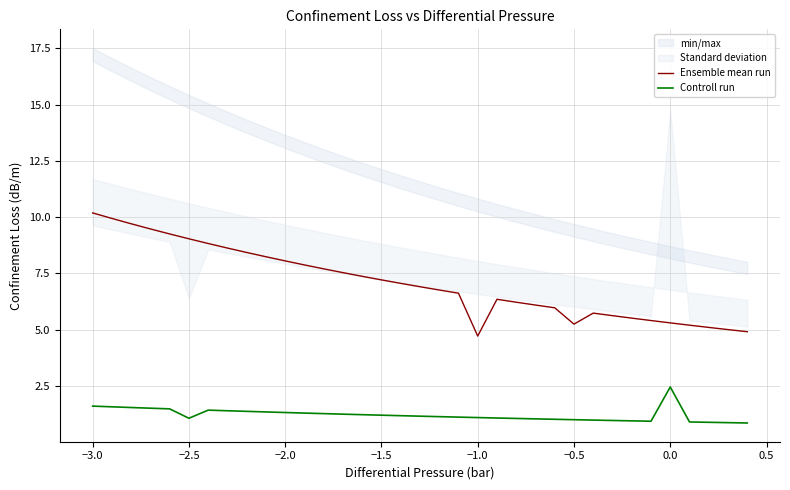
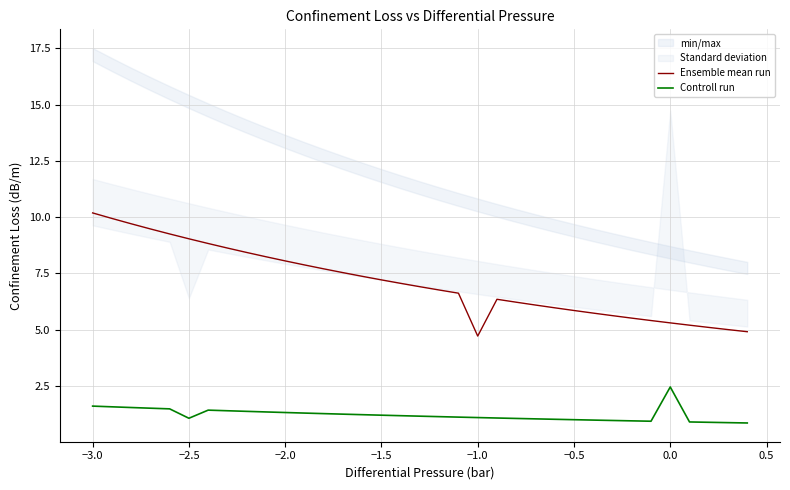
  {
    "Ensemble mean run": {
      "−3.0": 10.2,
      "−2.5": 9.0,
      "−2.0": 8.1,
      "−1.5": 7.2,
      "−1.0": 4.7,
-     "−0.5": 5.2,
+     "−0.5": 5.9,
      "0.0": 5.3
    },
    "Controll run": {
      "−3.0": 1.6,
      "−2.5": 1.1,
      "−2.0": 1.3,
      "−1.5": 1.2,
      "−1.0": 1.1,
      "−0.5": 1.0,
      "0.0": 2.5
    }
  }
